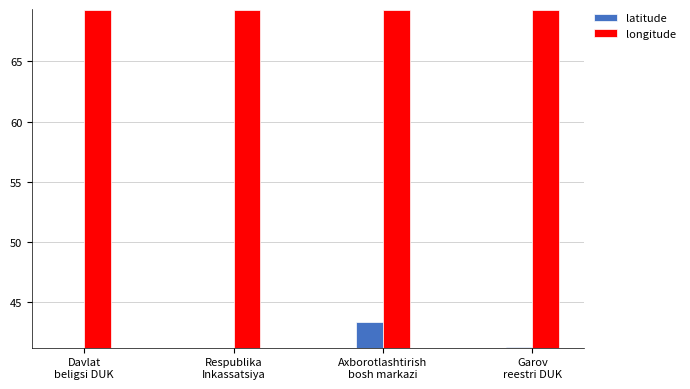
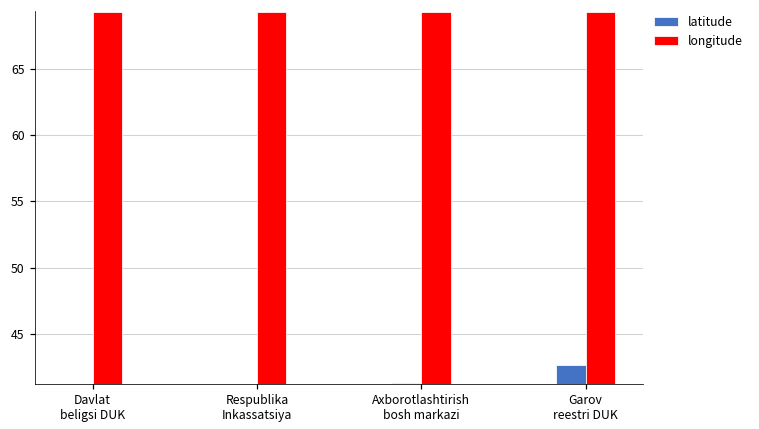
  {
    "latitude": {
-     "Axborotlashtirish bosh markazi": 43.4,
-     "Garov reestri DUK": 41.3
+     "Axborotlashtirish bosh markazi": 41.3,
+     "Garov reestri DUK": 42.7
    },
    "longitude": {
      "Davlat beligsi DUK": 69.3,
      "Respublika Inkassatsiya": 69.3,
      "Axborotlashtirish bosh markazi": 69.3,
      "Garov reestri DUK": 69.3
    }
  }
